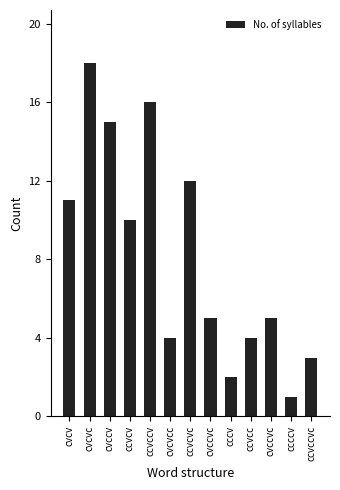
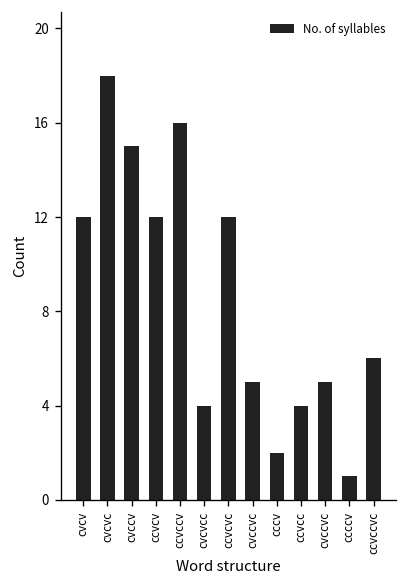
  {
-   "cvcv": 11,
+   "cvcv": 12,
    "cvcvc": 18,
    "cvccv": 15,
-   "ccvcv": 10,
+   "ccvcv": 12,
    "ccvccv": 16,
    "cvcvcc": 4,
    "ccvcvc": 12,
    "cccv": 2,
    "ccvcc": 4,
    "ccccv": 1,
-   "ccvccvc": 3
+   "ccvccvc": 6
  }
